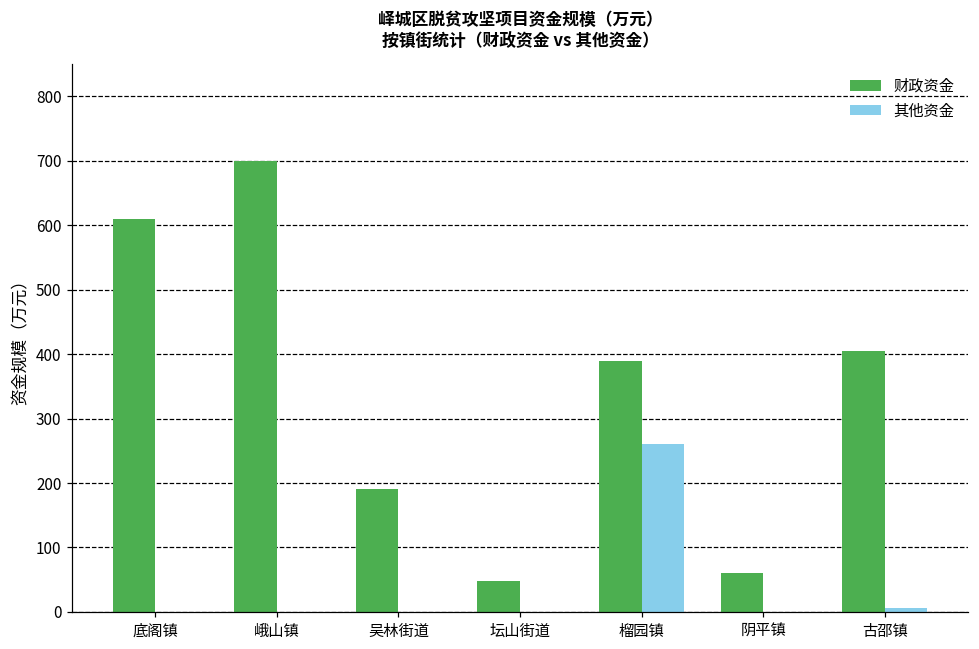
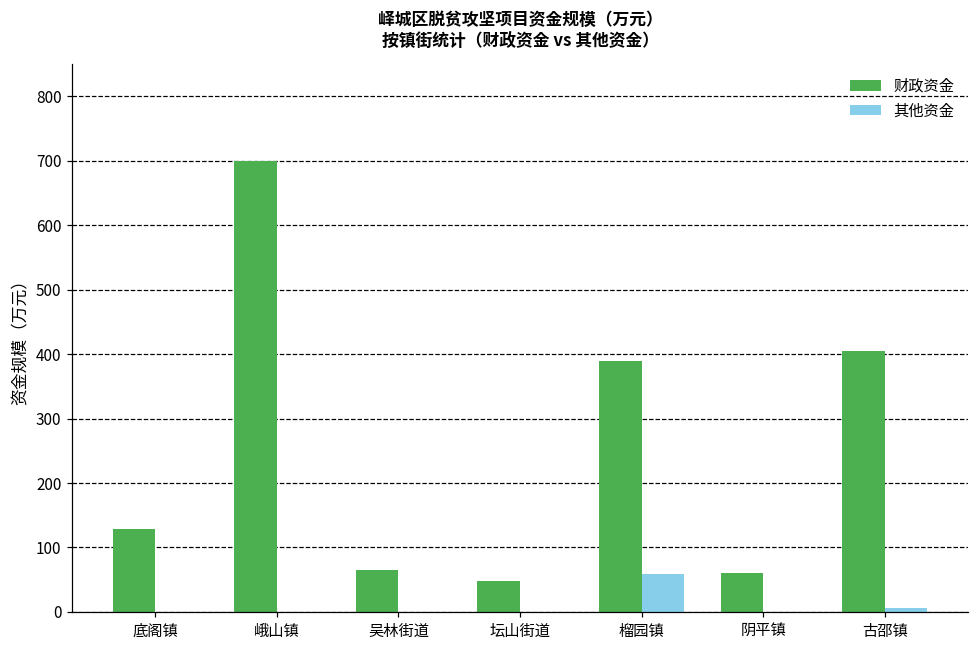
  {
    "财政资金": {
-     "底阁镇": 610,
+     "底阁镇": 130,
      "峨山镇": 700,
-     "吴林街道": 190,
+     "吴林街道": 70,
      "坛山街道": 50,
      "榴园镇": 390,
      "阴平镇": 60,
      "古邵镇": 410
    },
    "其他资金": {
      "底阁镇": 0,
      "峨山镇": 0,
      "吴林街道": 0,
      "坛山街道": 0,
-     "榴园镇": 260,
+     "榴园镇": 60,
      "阴平镇": 0,
      "古邵镇": 10
    }
  }
